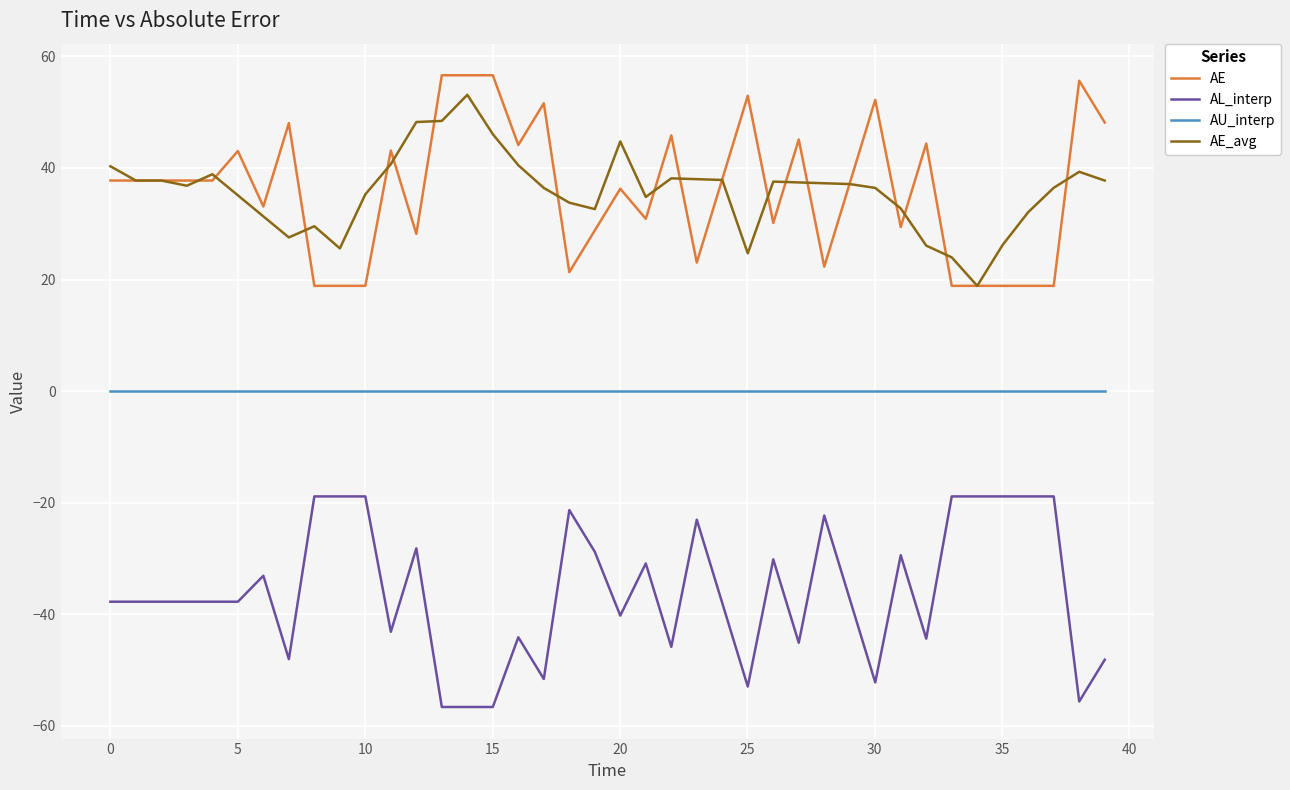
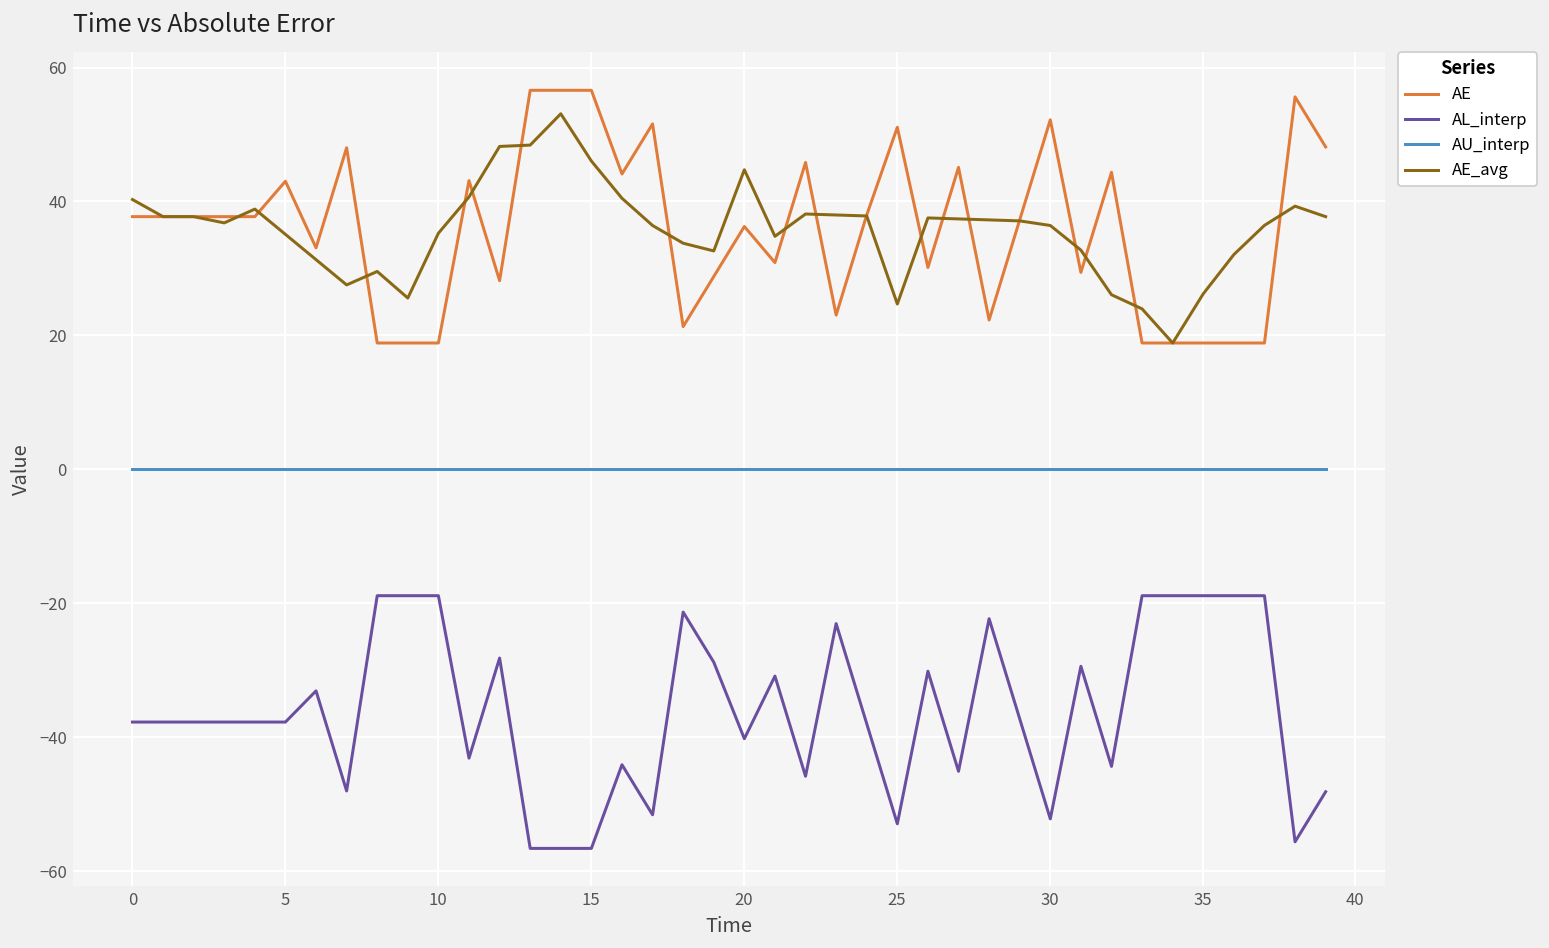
  {
    "AE": {
      "0": 38,
      "5": 43,
      "10": 19,
      "15": 57,
      "20": 36,
-     "25": 53
+     "25": 51
    },
    "AL_interp": {
      "0": -38,
      "5": -38,
      "10": -19,
      "15": -57,
      "20": -40,
      "25": -53
    },
    "AU_interp": {
      "0": 0,
      "5": 0,
      "10": 0,
      "15": 0,
      "20": 0,
      "25": 0
    },
    "AE_avg": {
      "0": 40,
      "5": 35,
      "10": 35,
      "15": 46,
      "20": 45,
      "25": 25
    }
  }
